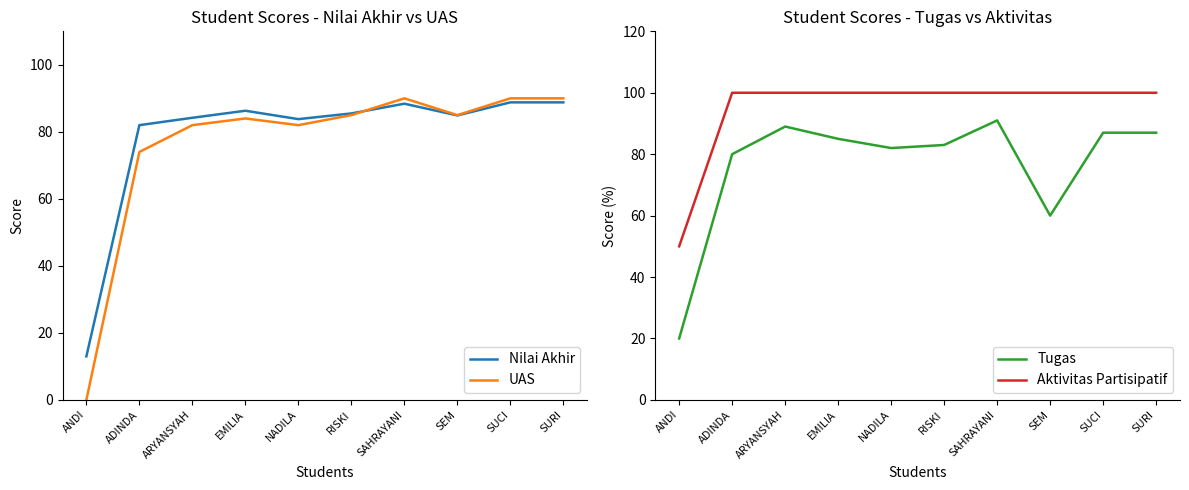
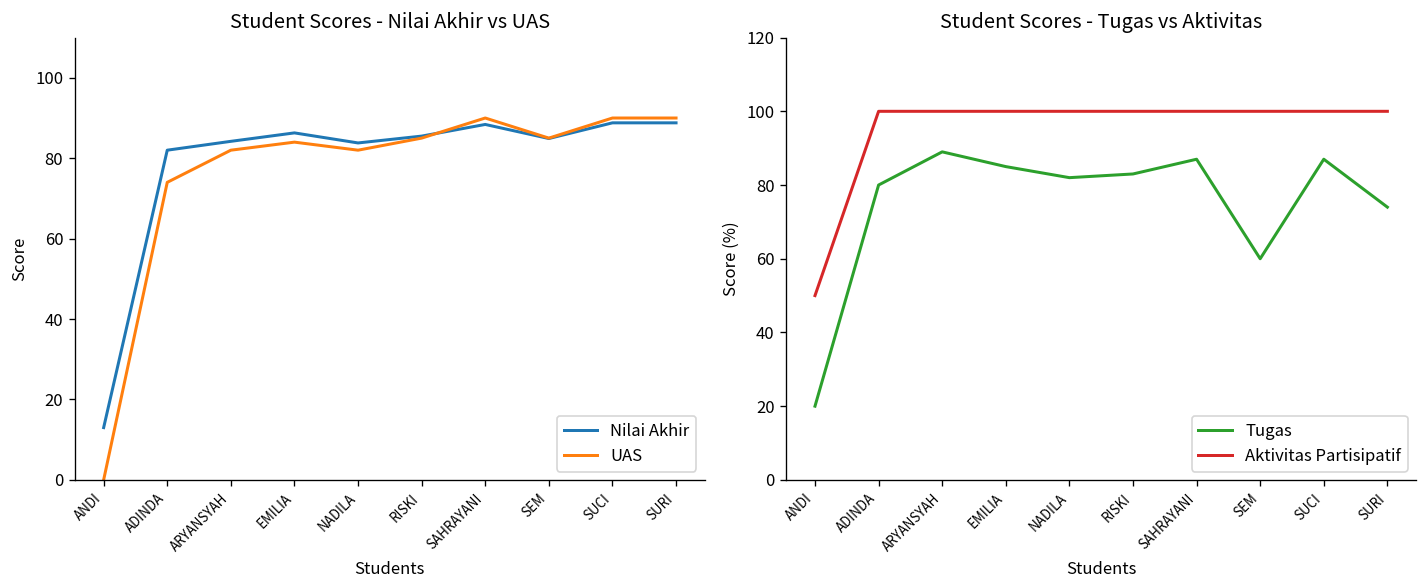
  {
    "Student Scores - Nilai Akhir vs UAS": {
      "Nilai Akhir": {
        "ANDI": 13,
        "ADINDA": 82,
        "ARYANSYAH": 84,
        "EMILIA": 86,
        "NADILA": 84,
        "SAHRAYANI": 88,
        "SUCI": 89,
        "SURI": 89
      },
      "UAS": {
        "ANDI": 0,
        "ADINDA": 74,
        "ARYANSYAH": 82,
        "EMILIA": 84,
        "NADILA": 82,
        "SAHRAYANI": 90,
        "SUCI": 90,
        "SURI": 90
      }
    },
    "Student Scores - Tugas vs Aktivitas": {
      "Tugas": {
        "ANDI": 20,
        "ADINDA": 80,
        "ARYANSYAH": 89,
        "EMILIA": 85,
        "NADILA": 82,
        "RISKI": 83,
-       "SAHRAYANI": 91,
+       "SAHRAYANI": 87,
        "SEM": 60,
        "SUCI": 87,
-       "SURI": 87
+       "SURI": 74
      },
      "Aktivitas Partisipatif": {
        "ANDI": 50,
        "ADINDA": 100,
        "ARYANSYAH": 100,
        "EMILIA": 100,
        "NADILA": 100,
        "RISKI": 100,
        "SAHRAYANI": 100,
        "SEM": 100,
        "SUCI": 100,
        "SURI": 100
      }
    }
  }
